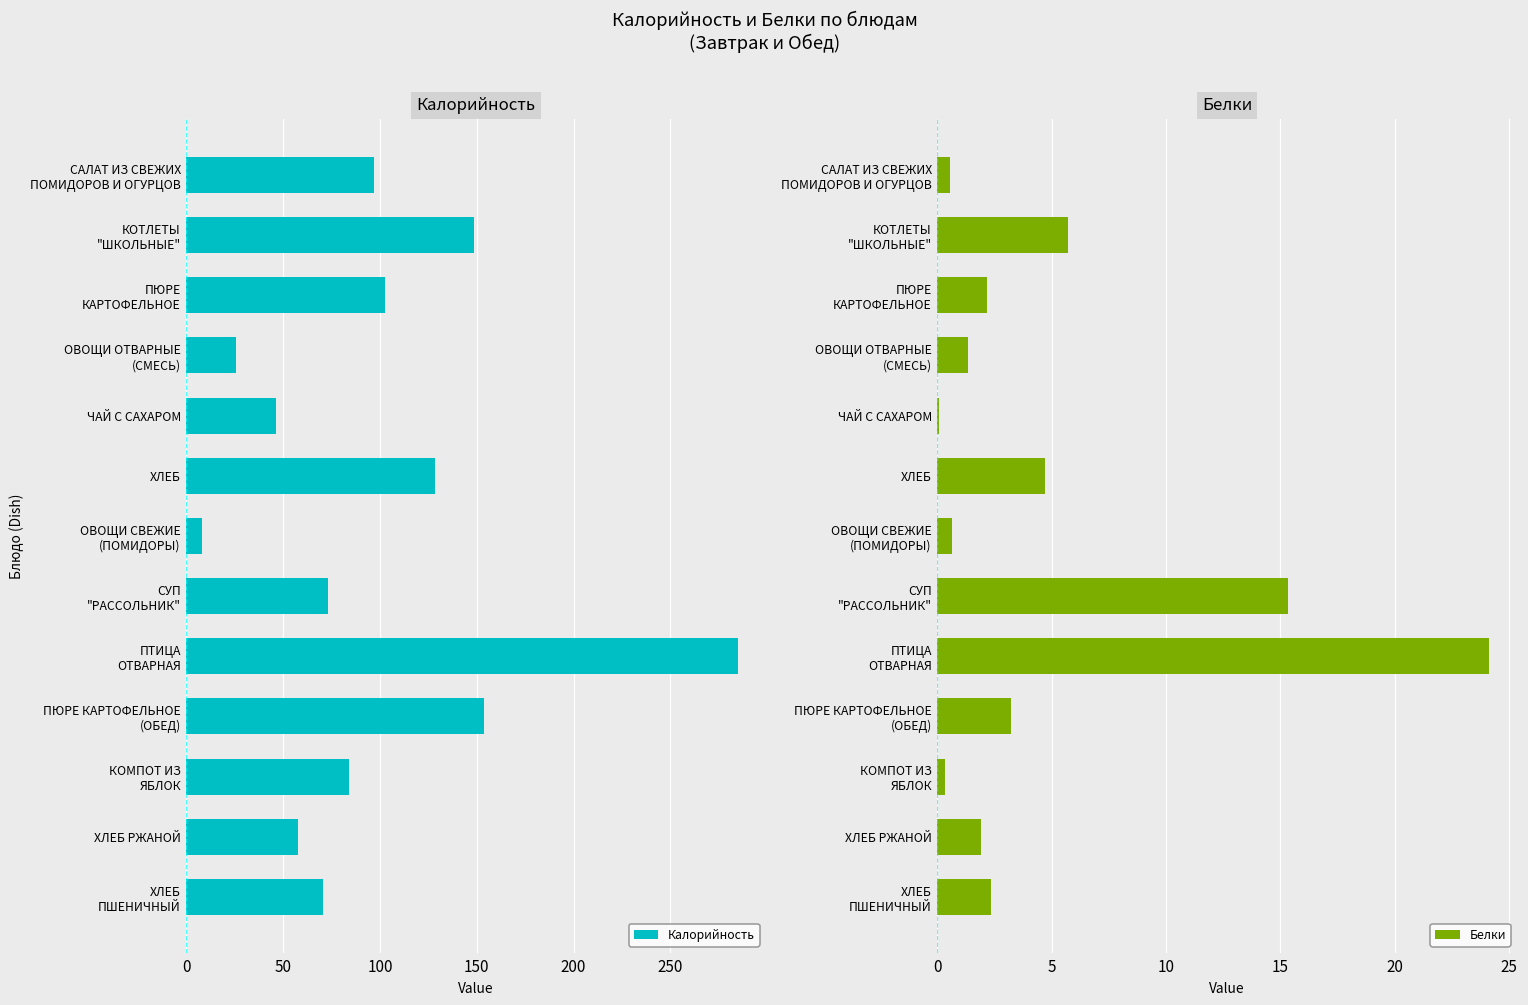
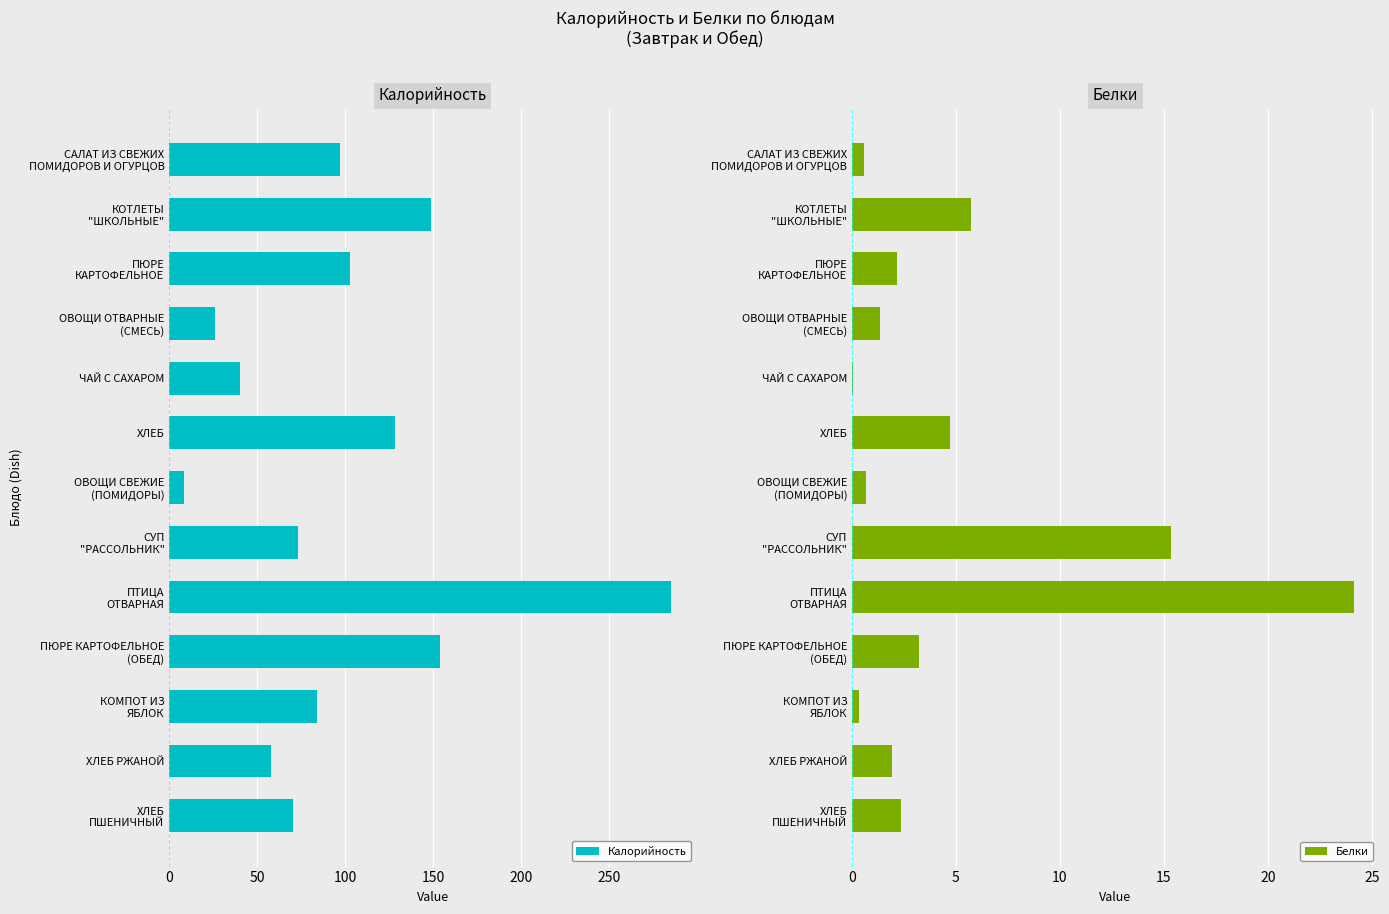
  {
    "Калорийность": {
      "САЛАТ ИЗ СВЕЖИХ ПОМИДОРОВ И ОГУРЦОВ": 97,
      "КОТЛЕТЫ \"ШКОЛЬНЫЕ\"": 149,
      "ПЮРЕ КАРТОФЕЛЬНОЕ": 102,
      "ОВОЩИ ОТВАРНЫЕ (СМЕСЬ)": 26,
-     "ЧАЙ С САХАРОМ": 46,
+     "ЧАЙ С САХАРОМ": 40,
      "ХЛЕБ": 128,
      "ОВОЩИ СВЕЖИЕ (ПОМИДОРЫ)": 8,
      "СУП \"РАССОЛЬНИК\"": 73,
      "ПТИЦА ОТВАРНАЯ": 285,
      "ПЮРЕ КАРТОФЕЛЬНОЕ (ОБЕД)": 154,
      "КОМПОТ ИЗ ЯБЛОК": 84,
      "ХЛЕБ РЖАНОЙ": 58,
      "ХЛЕБ ПШЕНИЧНЫЙ": 71
    },
    "Белки": {
      "САЛАТ ИЗ СВЕЖИХ ПОМИДОРОВ И ОГУРЦОВ": 0.6,
      "КОТЛЕТЫ \"ШКОЛЬНЫЕ\"": 5.7,
      "ПЮРЕ КАРТОФЕЛЬНОЕ": 2.2,
      "ОВОЩИ ОТВАРНЫЕ (СМЕСЬ)": 1.4,
      "ХЛЕБ": 4.7,
      "ОВОЩИ СВЕЖИЕ (ПОМИДОРЫ)": 0.7,
      "СУП \"РАССОЛЬНИК\"": 15.4,
      "ПТИЦА ОТВАРНАЯ": 24.1,
      "ПЮРЕ КАРТОФЕЛЬНОЕ (ОБЕД)": 3.2,
      "КОМПОТ ИЗ ЯБЛОК": 0.3,
      "ХЛЕБ РЖАНОЙ": 1.9,
      "ХЛЕБ ПШЕНИЧНЫЙ": 2.4
    }
  }
